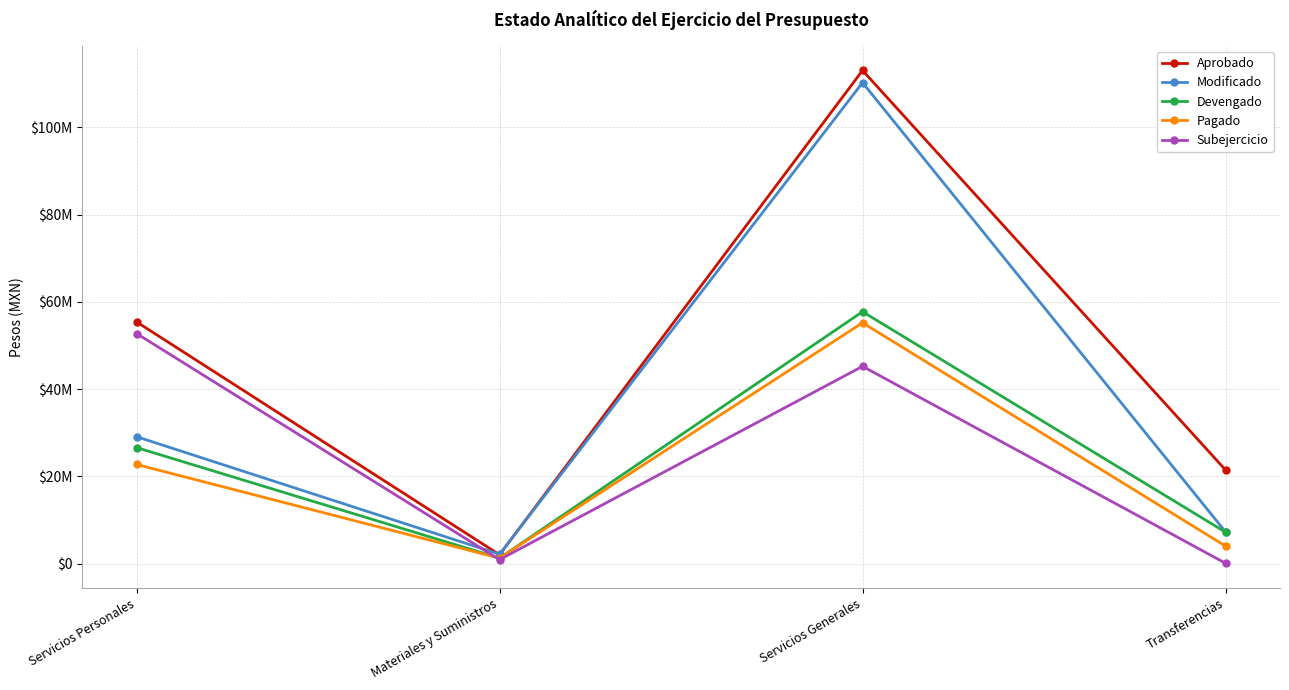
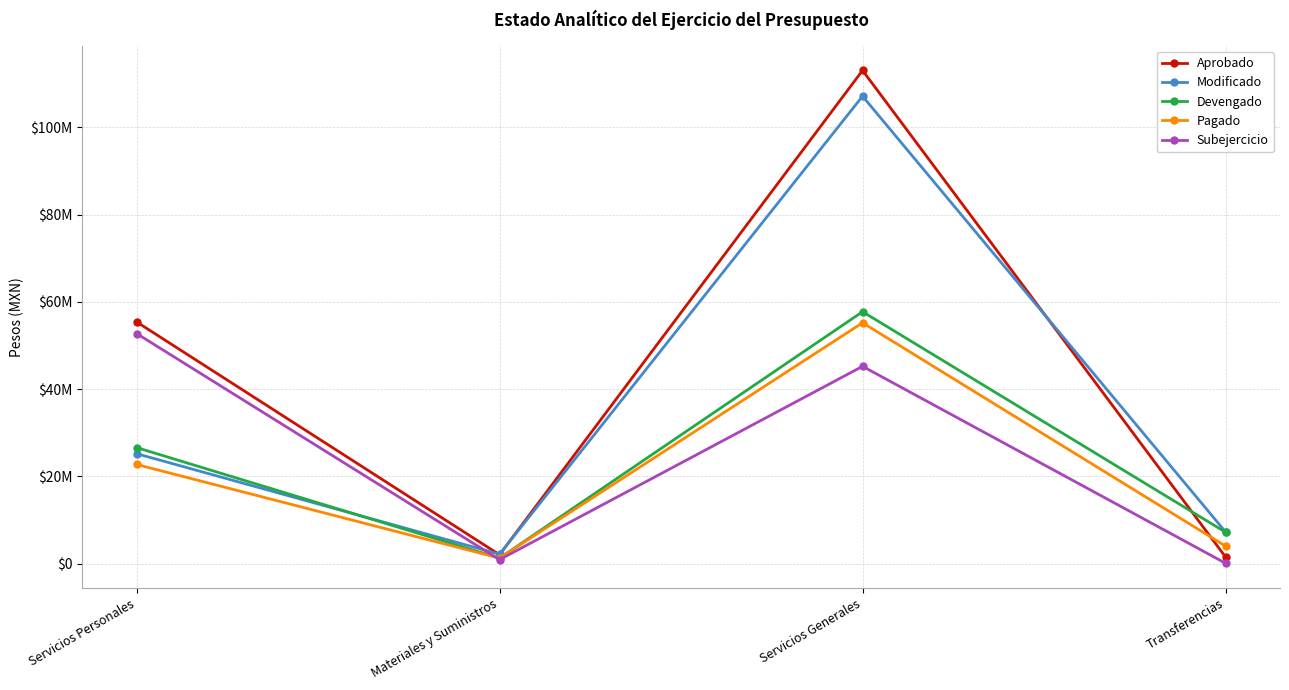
  {
    "Aprobado": {
      "Servicios Personales": "$55000000",
      "Servicios Generales": "$113000000",
-     "Transferencias": "$21000000"
+     "Transferencias": "$2000000"
    },
    "Modificado": {
-     "Servicios Personales": "$29000000",
-     "Servicios Generales": "$110000000"
+     "Servicios Personales": "$25000000",
+     "Servicios Generales": "$107000000"
    },
    "Devengado": {
      "Servicios Personales": "$27000000",
      "Servicios Generales": "$58000000"
    },
    "Pagado": {
      "Servicios Personales": "$23000000",
      "Servicios Generales": "$55000000",
      "Transferencias": "$4000000"
    },
    "Subejercicio": {
      "Servicios Personales": "$53000000",
      "Servicios Generales": "$45000000",
      "Transferencias": "$0"
    }
  }
